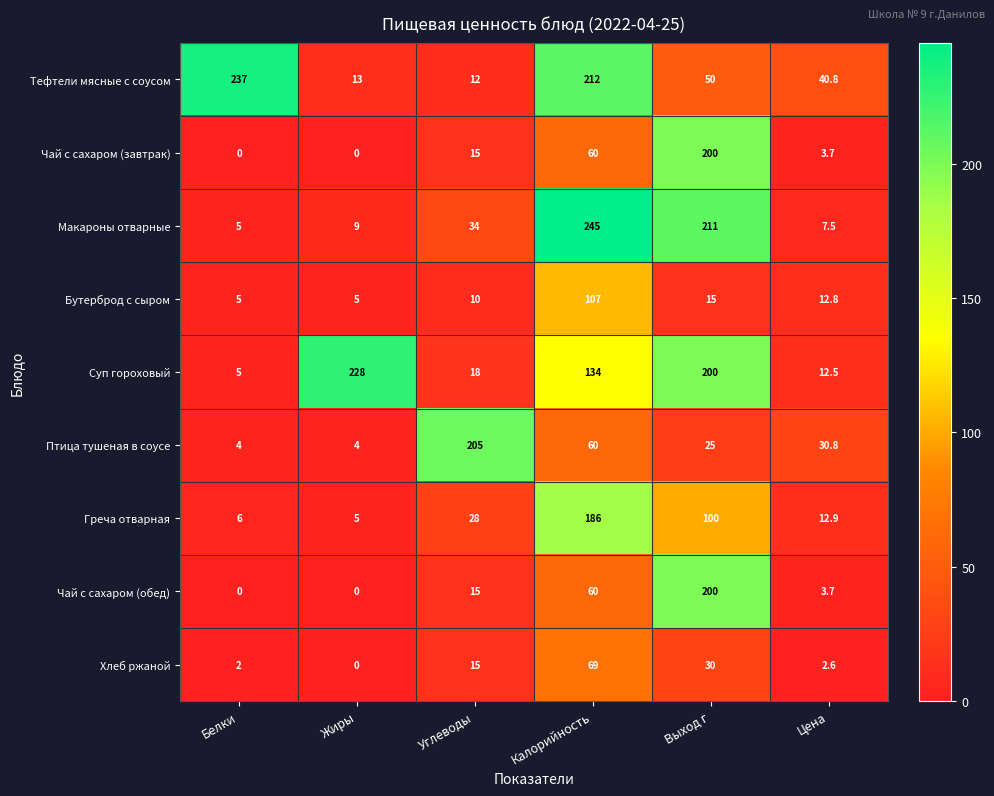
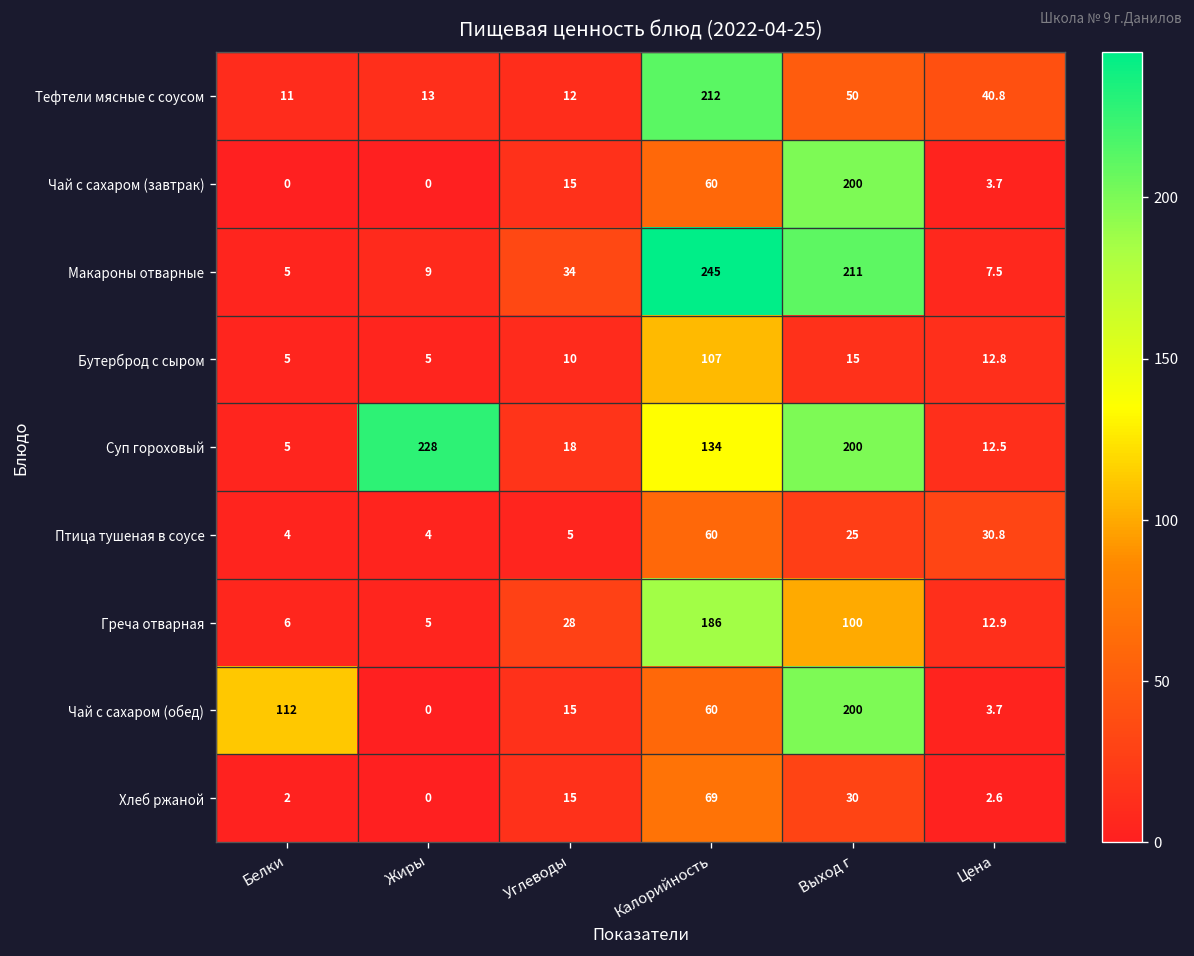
  {
    "Тефтели мясные с соусом": {
-     "Белки": 237,
+     "Белки": 11,
      "Жиры": 13,
      "Углеводы": 12,
      "Калорийность": 212,
      "Выход г": 50,
      "Цена": 40.8
    },
    "Чай с сахаром (завтрак)": {
      "Белки": 0,
      "Жиры": 0,
      "Углеводы": 15,
      "Калорийность": 60,
      "Выход г": 200,
      "Цена": 3.7
    },
    "Макароны отварные": {
      "Белки": 5,
      "Жиры": 9,
      "Углеводы": 34,
      "Калорийность": 245,
      "Выход г": 211,
      "Цена": 7.5
    },
    "Бутерброд с сыром": {
      "Белки": 5,
      "Жиры": 5,
      "Углеводы": 10,
      "Калорийность": 107,
      "Выход г": 15,
      "Цена": 12.8
    },
    "Суп гороховый": {
      "Белки": 5,
      "Жиры": 228,
      "Углеводы": 18,
      "Калорийность": 134,
      "Выход г": 200,
      "Цена": 12.5
    },
    "Птица тушеная в соусе": {
      "Белки": 4,
      "Жиры": 4,
-     "Углеводы": 205,
+     "Углеводы": 5,
      "Калорийность": 60,
      "Выход г": 25,
      "Цена": 30.8
    },
    "Греча отварная": {
      "Белки": 6,
      "Жиры": 5,
      "Углеводы": 28,
      "Калорийность": 186,
      "Выход г": 100,
      "Цена": 12.9
    },
    "Чай с сахаром (обед)": {
-     "Белки": 0,
+     "Белки": 112,
      "Жиры": 0,
      "Углеводы": 15,
      "Калорийность": 60,
      "Выход г": 200,
      "Цена": 3.7
    },
    "Хлеб ржаной": {
      "Белки": 2,
      "Жиры": 0,
      "Углеводы": 15,
      "Калорийность": 69,
      "Выход г": 30,
      "Цена": 2.6
    }
  }
